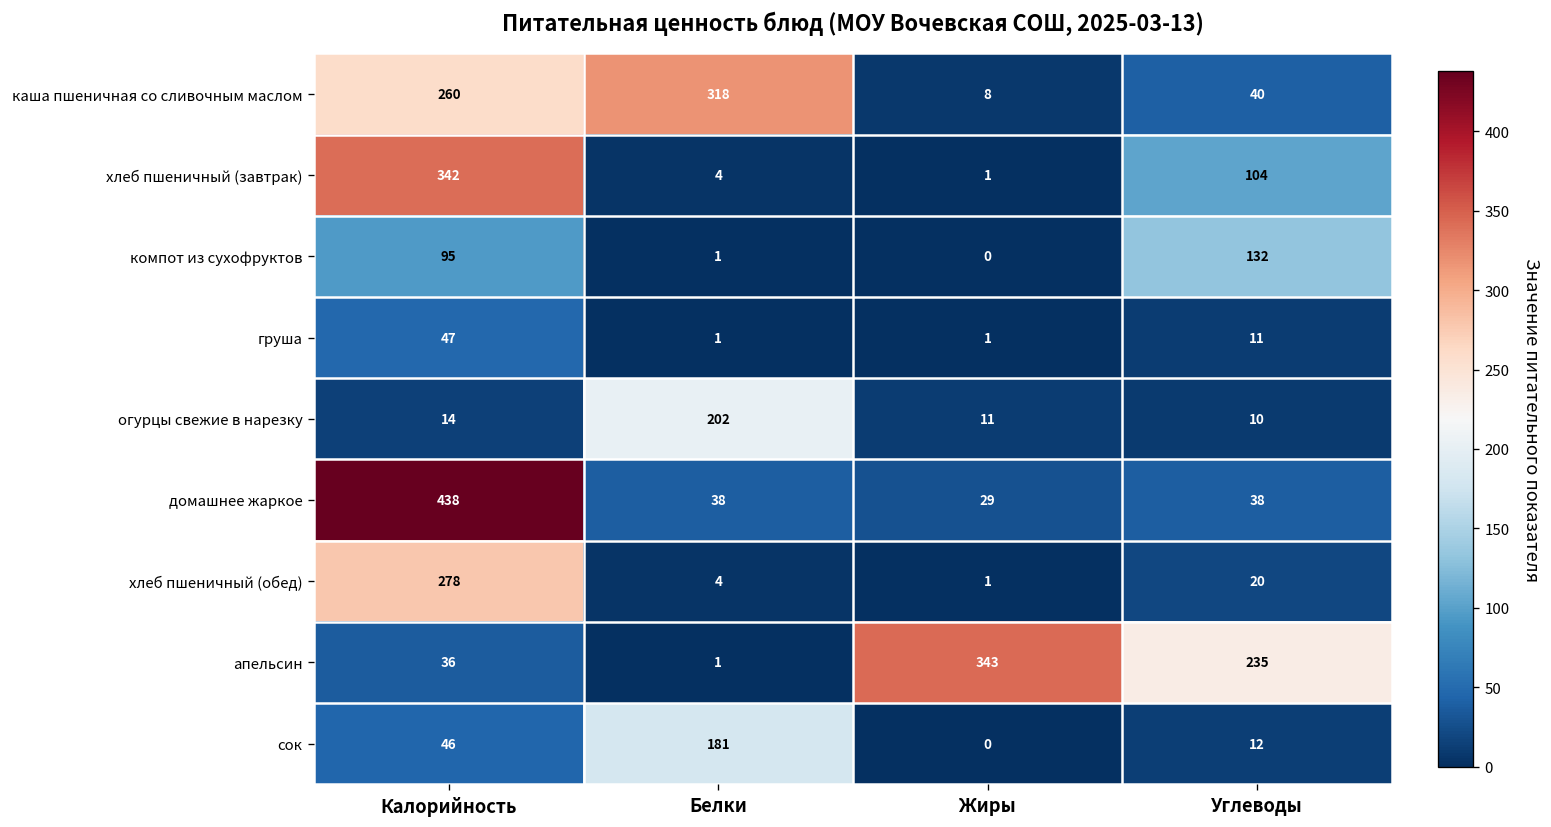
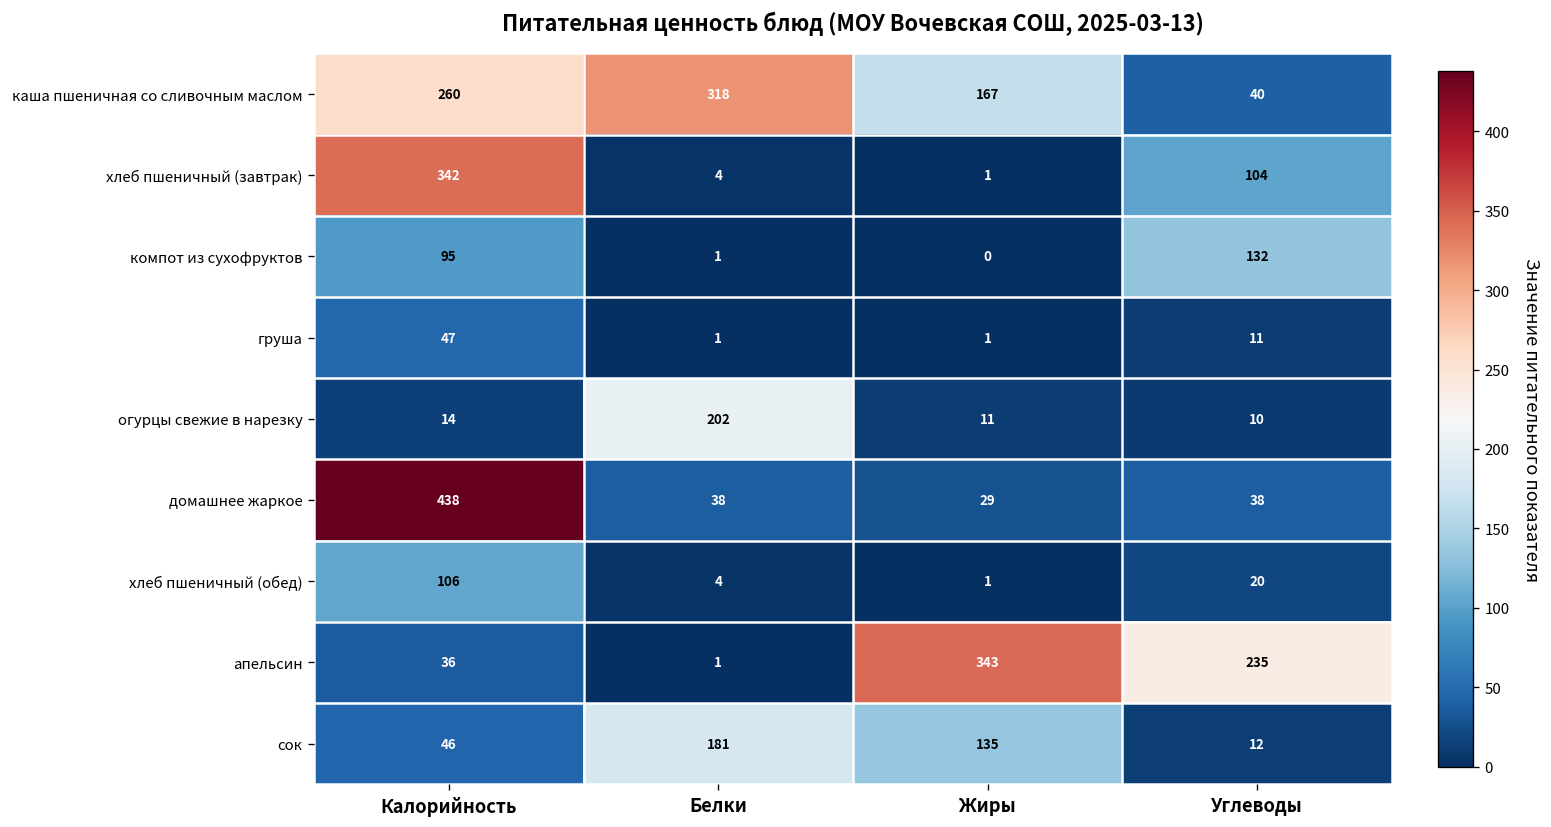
  {
    "каша пшеничная со сливочным маслом": {
      "Калорийность": 260,
      "Белки": 318,
-     "Жиры": 8,
+     "Жиры": 167,
      "Углеводы": 40
    },
    "хлеб пшеничный (завтрак)": {
      "Калорийность": 342,
      "Белки": 4,
      "Жиры": 1,
      "Углеводы": 104
    },
    "компот из сухофруктов": {
      "Калорийность": 95,
      "Белки": 1,
      "Жиры": 0,
      "Углеводы": 132
    },
    "груша": {
      "Калорийность": 47,
      "Белки": 1,
      "Жиры": 1,
      "Углеводы": 11
    },
    "огурцы свежие в нарезку": {
      "Калорийность": 14,
      "Белки": 202,
      "Жиры": 11,
      "Углеводы": 10
    },
    "домашнее жаркое": {
      "Калорийность": 438,
      "Белки": 38,
      "Жиры": 29,
      "Углеводы": 38
    },
    "хлеб пшеничный (обед)": {
-     "Калорийность": 278,
+     "Калорийность": 106,
      "Белки": 4,
      "Жиры": 1,
      "Углеводы": 20
    },
    "апельсин": {
      "Калорийность": 36,
      "Белки": 1,
      "Жиры": 343,
      "Углеводы": 235
    },
    "сок": {
      "Калорийность": 46,
      "Белки": 181,
-     "Жиры": 0,
+     "Жиры": 135,
      "Углеводы": 12
    }
  }
